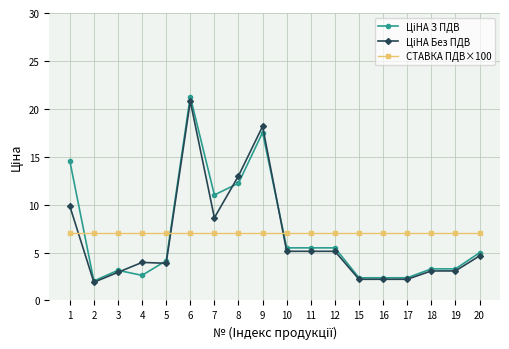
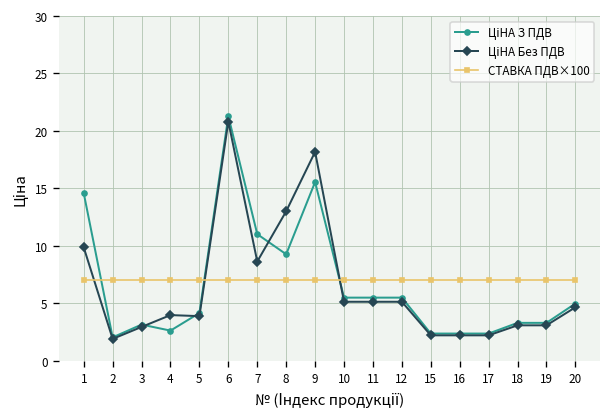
  {
    "ЦіНА З ПДВ": {
      "1": 15,
      "4": 3,
      "5": 4,
      "6": 21,
      "7": 11,
-     "8": 12,
-     "9": 18,
+     "8": 9,
+     "9": 16,
      "10": 5,
      "11": 5,
      "12": 5,
      "20": 5
    },
    "ЦіНА Без ПДВ": {
      "1": 10,
      "4": 4,
      "5": 4,
      "6": 21,
      "7": 9,
      "8": 13,
      "9": 18,
      "10": 5,
      "11": 5,
      "12": 5,
      "20": 5
    },
    "СТАВКА ПДВ×100": {
      "1": 7,
      "2": 7,
      "3": 7,
      "4": 7,
      "5": 7,
      "6": 7,
      "7": 7,
      "8": 7,
      "9": 7,
      "10": 7,
      "11": 7,
      "12": 7,
      "15": 7,
      "16": 7,
      "17": 7,
      "18": 7,
      "19": 7,
      "20": 7
    }
  }
